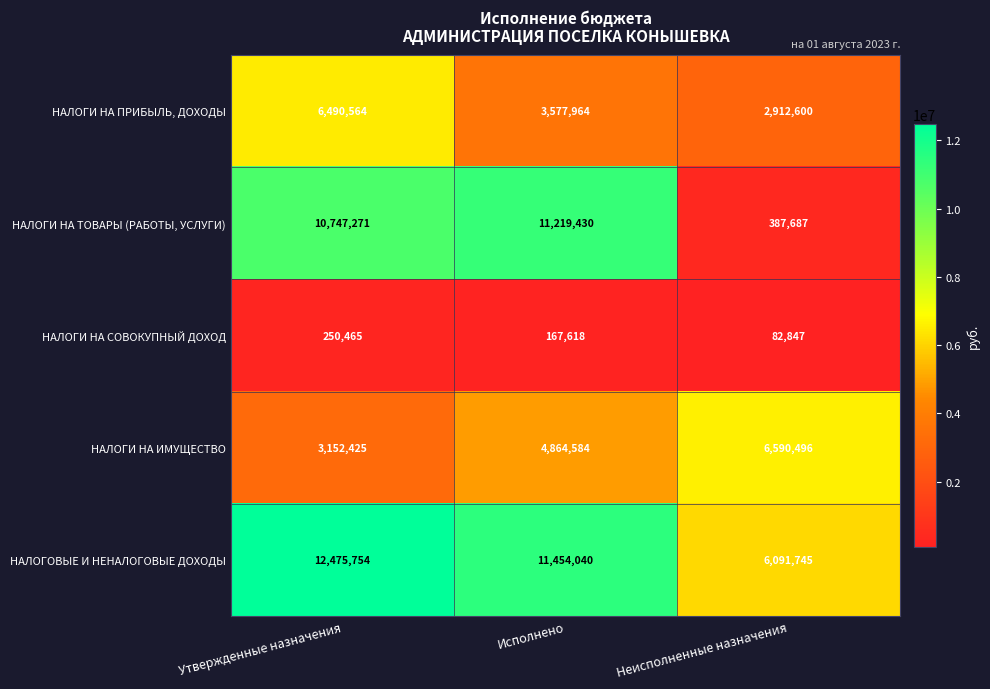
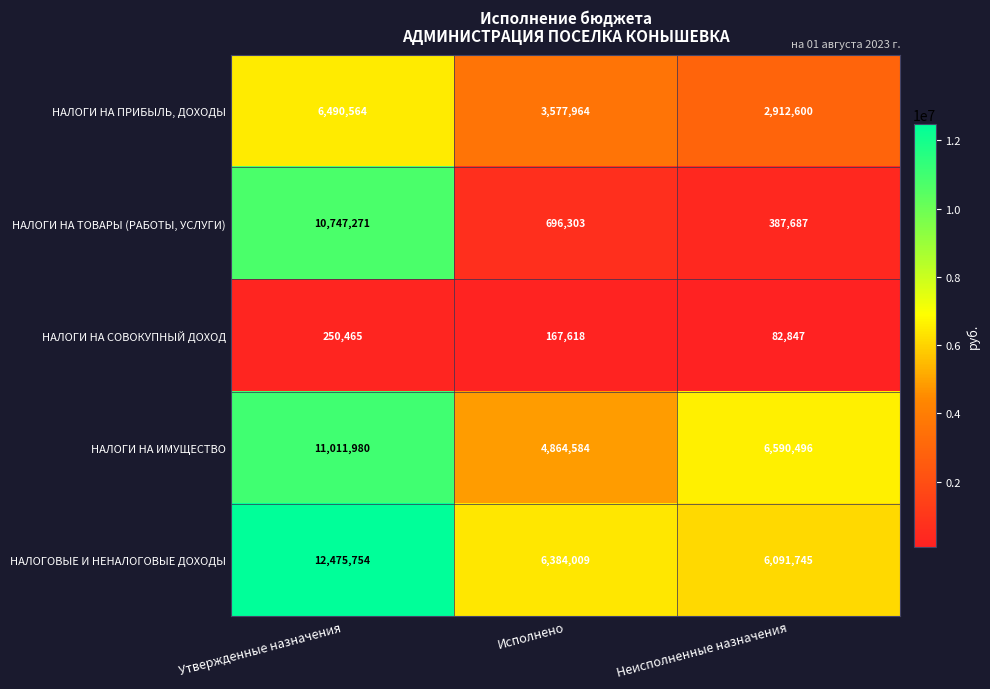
  {
    "НАЛОГИ НА ПРИБЫЛЬ, ДОХОДЫ": {
      "Утвержденные назначения": "6,490,564",
      "Исполнено": "3,577,964",
      "Неисполненные назначения": "2,912,600"
    },
    "НАЛОГИ НА ТОВАРЫ (РАБОТЫ, УСЛУГИ)": {
      "Утвержденные назначения": "10,747,271",
-     "Исполнено": "11,219,430",
+     "Исполнено": "696,303",
      "Неисполненные назначения": "387,687"
    },
    "НАЛОГИ НА СОВОКУПНЫЙ ДОХОД": {
      "Утвержденные назначения": "250,465",
      "Исполнено": "167,618",
      "Неисполненные назначения": "82,847"
    },
    "НАЛОГИ НА ИМУЩЕСТВО": {
-     "Утвержденные назначения": "3,152,425",
+     "Утвержденные назначения": "11,011,980",
      "Исполнено": "4,864,584",
      "Неисполненные назначения": "6,590,496"
    },
    "НАЛОГОВЫЕ И НЕНАЛОГОВЫЕ ДОХОДЫ": {
      "Утвержденные назначения": "12,475,754",
-     "Исполнено": "11,454,040",
+     "Исполнено": "6,384,009",
      "Неисполненные назначения": "6,091,745"
    }
  }
